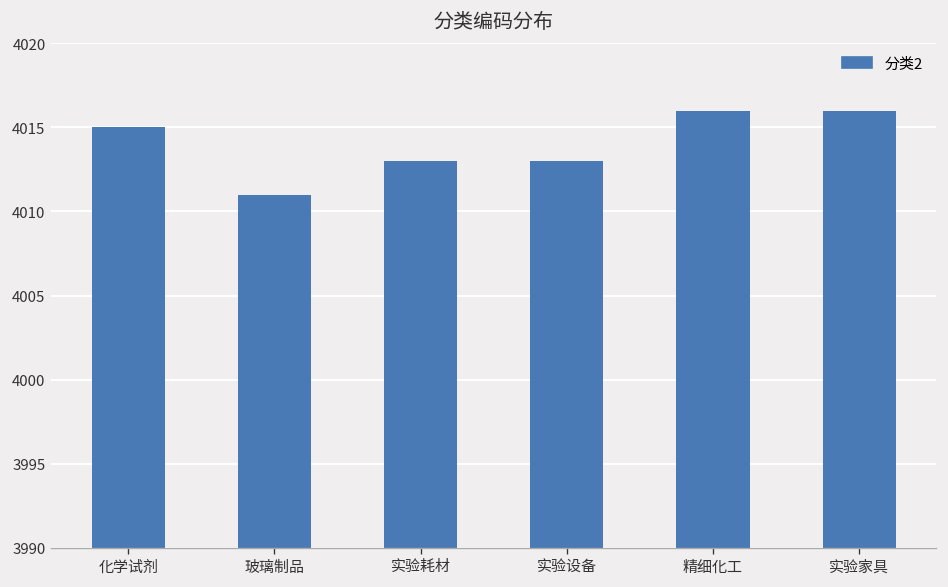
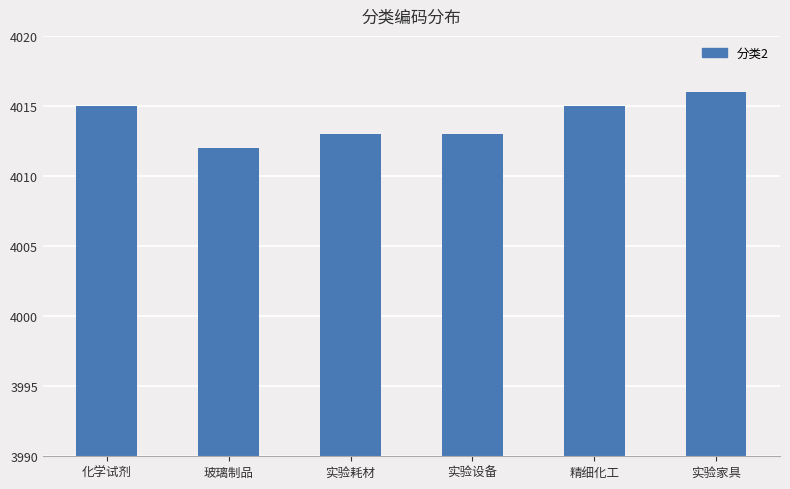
  {
    "化学试剂": 4015,
-   "玻璃制品": 4011,
+   "玻璃制品": 4012,
    "实验耗材": 4013,
    "实验设备": 4013,
-   "精细化工": 4016,
+   "精细化工": 4015,
    "实验家具": 4016
  }
